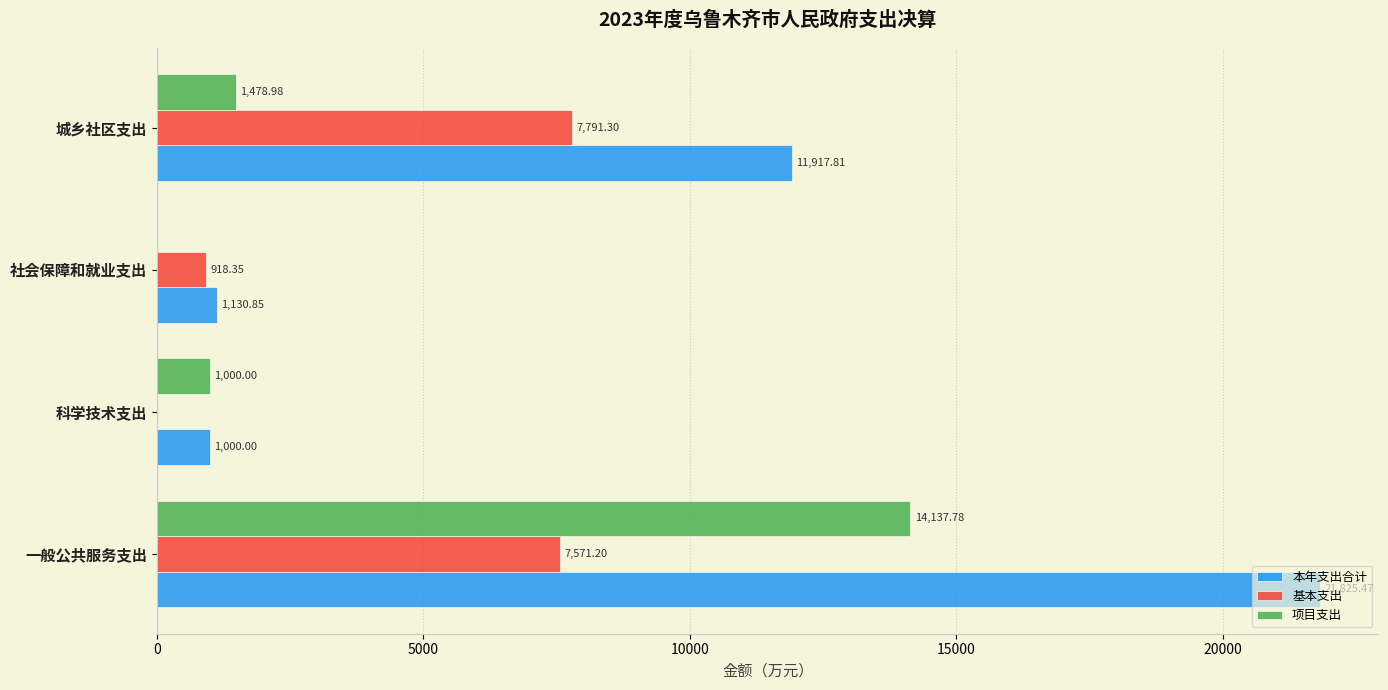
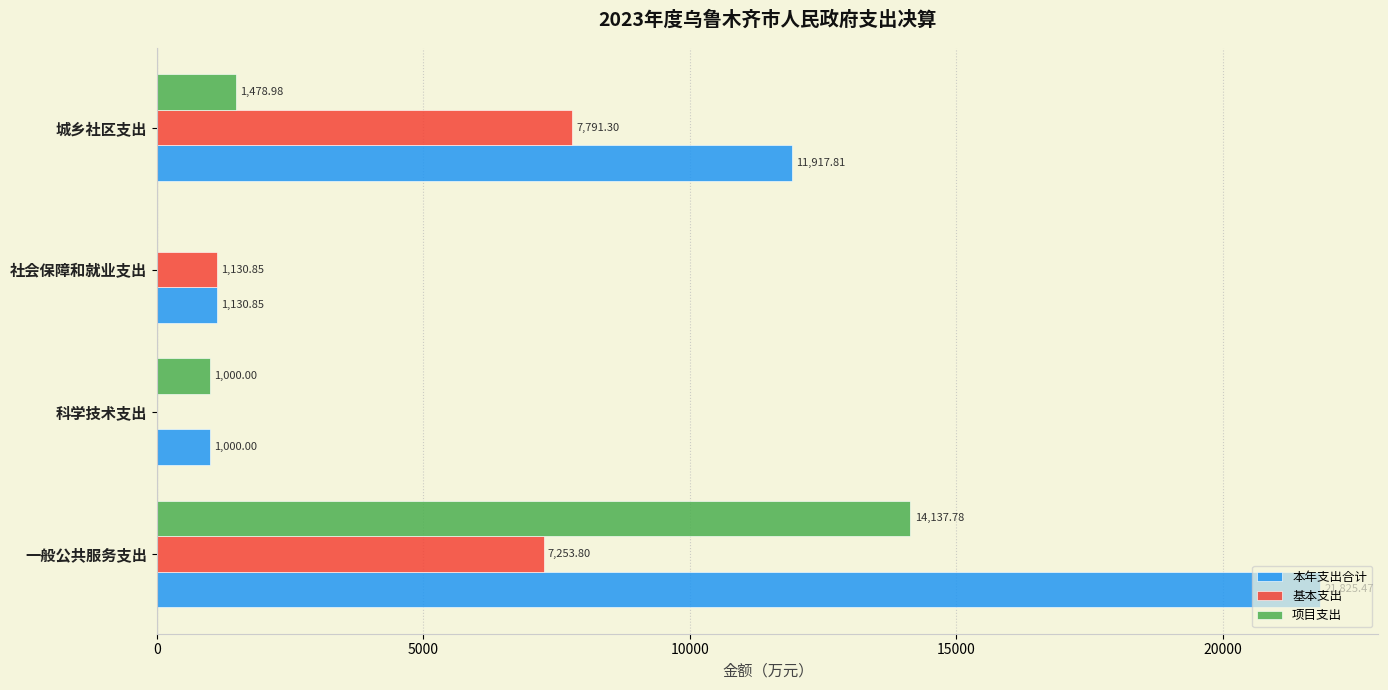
  {
    "本年支出合计": {
      "城乡社区支出": "11,917.81",
      "社会保障和就业支出": "1,130.85",
      "科学技术支出": "1,000.00"
    },
    "基本支出": {
      "城乡社区支出": "7,791.30",
-     "社会保障和就业支出": "918.35",
-     "一般公共服务支出": "7,571.20"
+     "社会保障和就业支出": "1,130.85",
+     "一般公共服务支出": "7,253.80"
    },
    "项目支出": {
      "城乡社区支出": "1,478.98",
      "科学技术支出": "1,000.00",
      "一般公共服务支出": "14,137.78"
    }
  }
